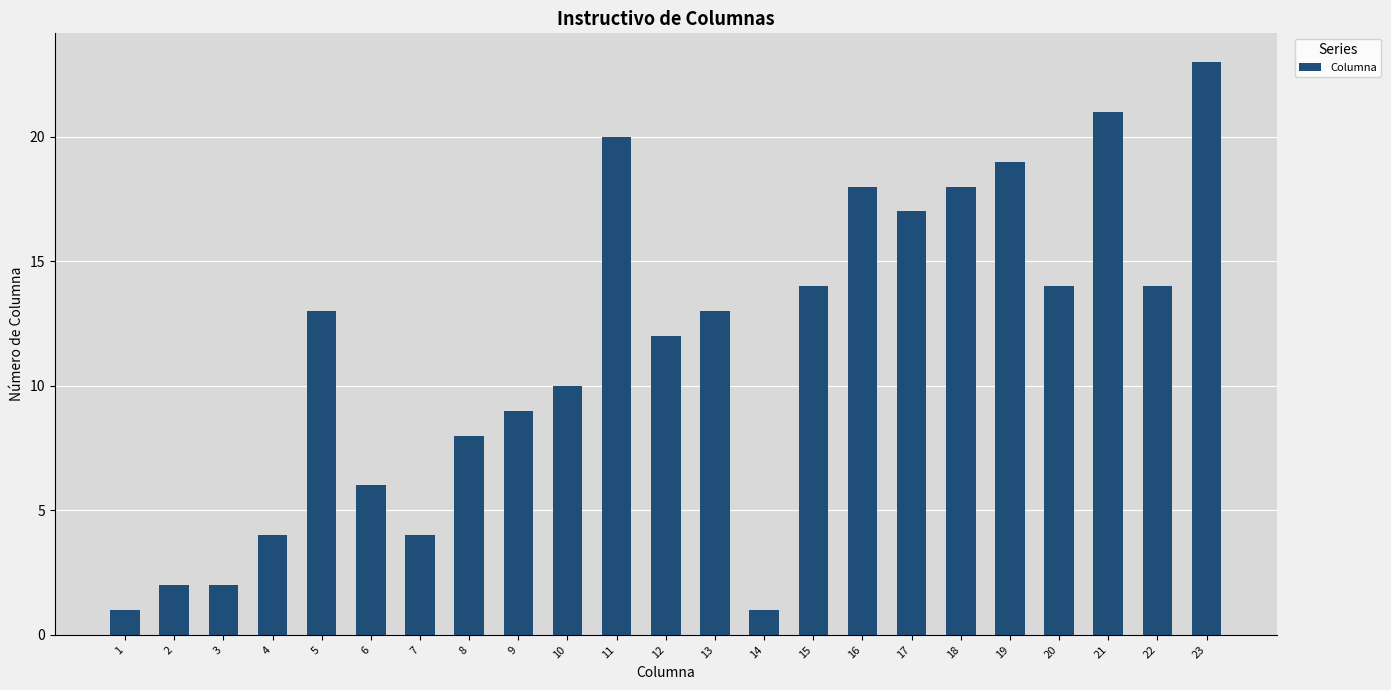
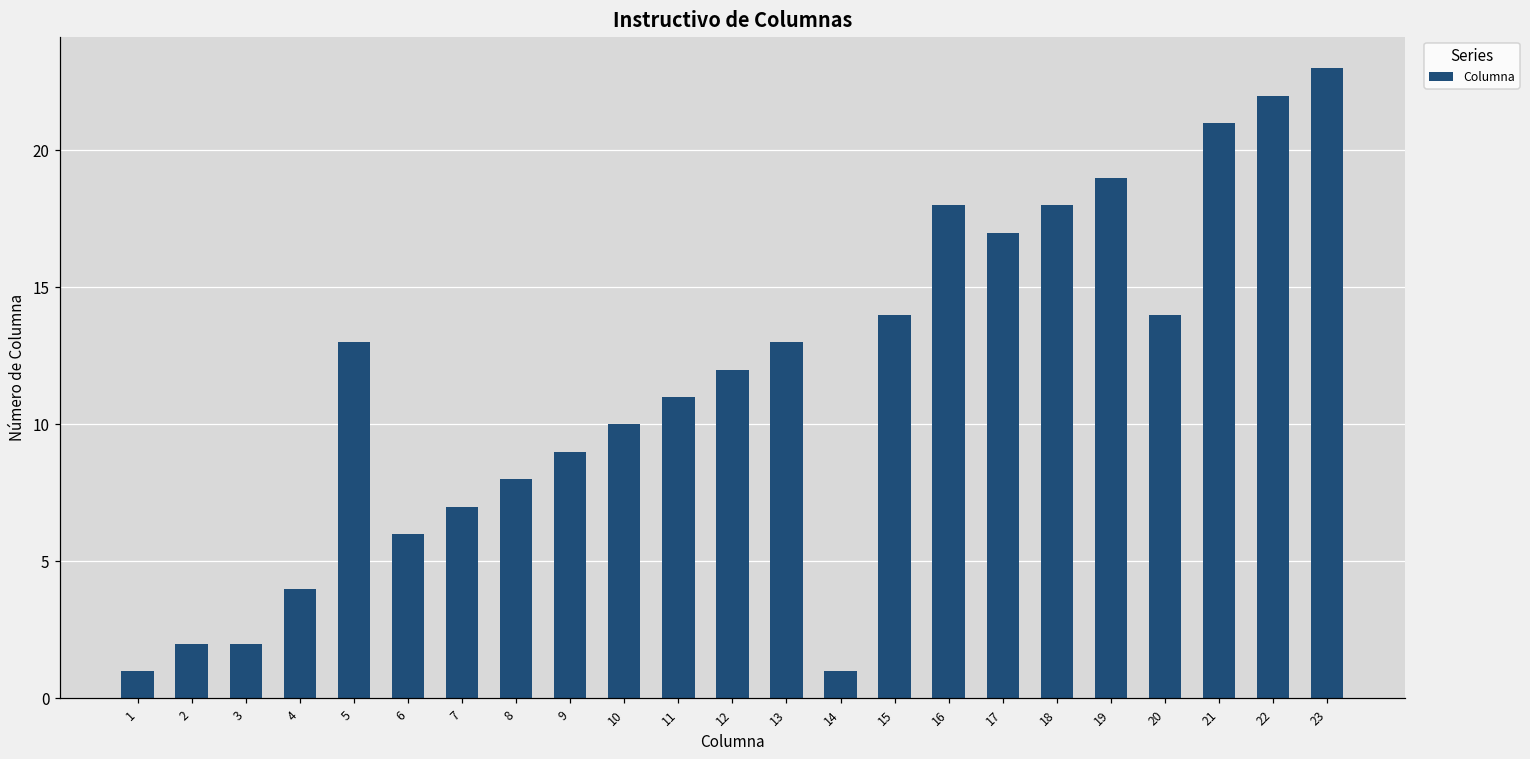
  {
    "1": 1,
    "2": 2,
    "3": 2,
    "4": 4,
    "5": 13,
    "6": 6,
-   "7": 4,
+   "7": 7,
    "8": 8,
    "9": 9,
    "10": 10,
-   "11": 20,
+   "11": 11,
    "12": 12,
    "13": 13,
    "14": 1,
    "15": 14,
    "16": 18,
    "17": 17,
    "18": 18,
    "19": 19,
    "20": 14,
    "21": 21,
-   "22": 14,
+   "22": 22,
    "23": 23
  }
